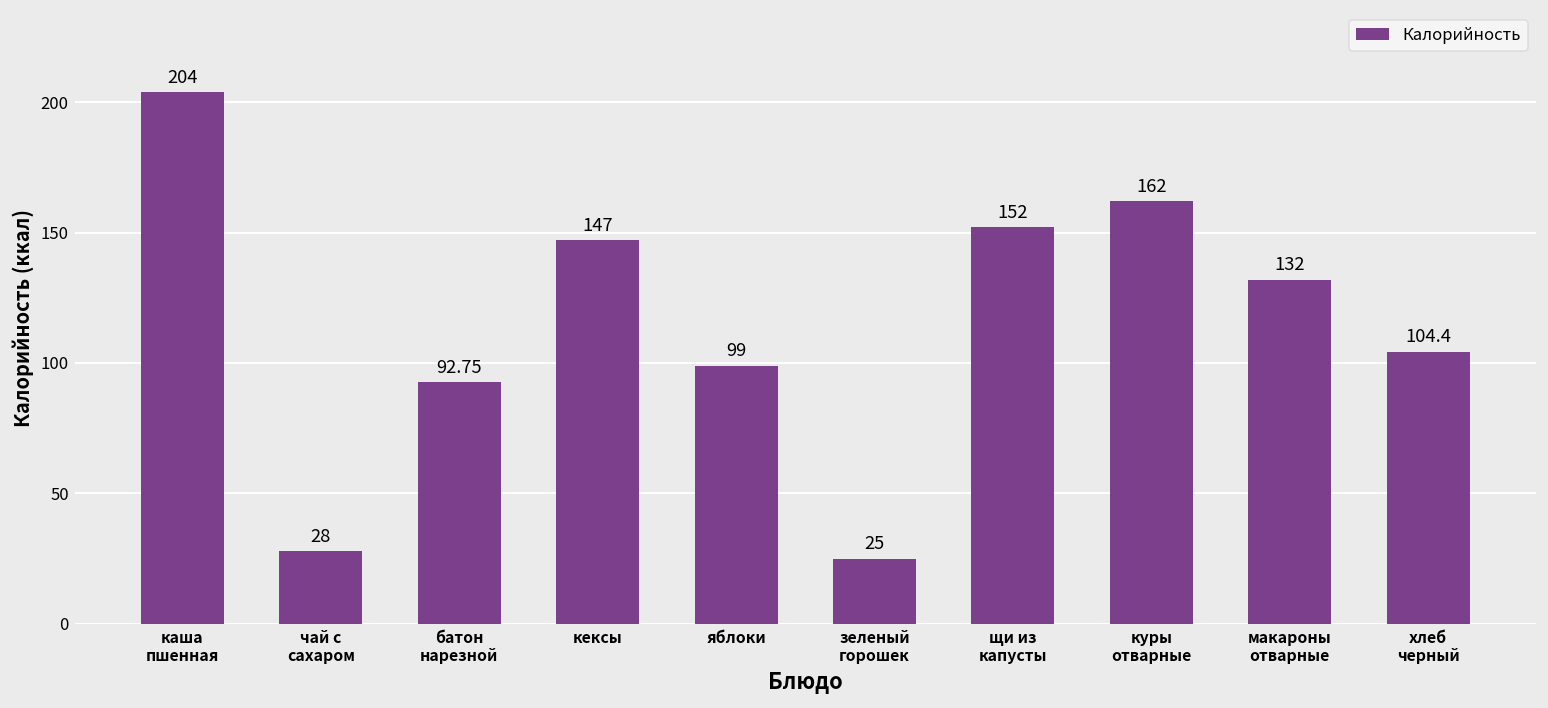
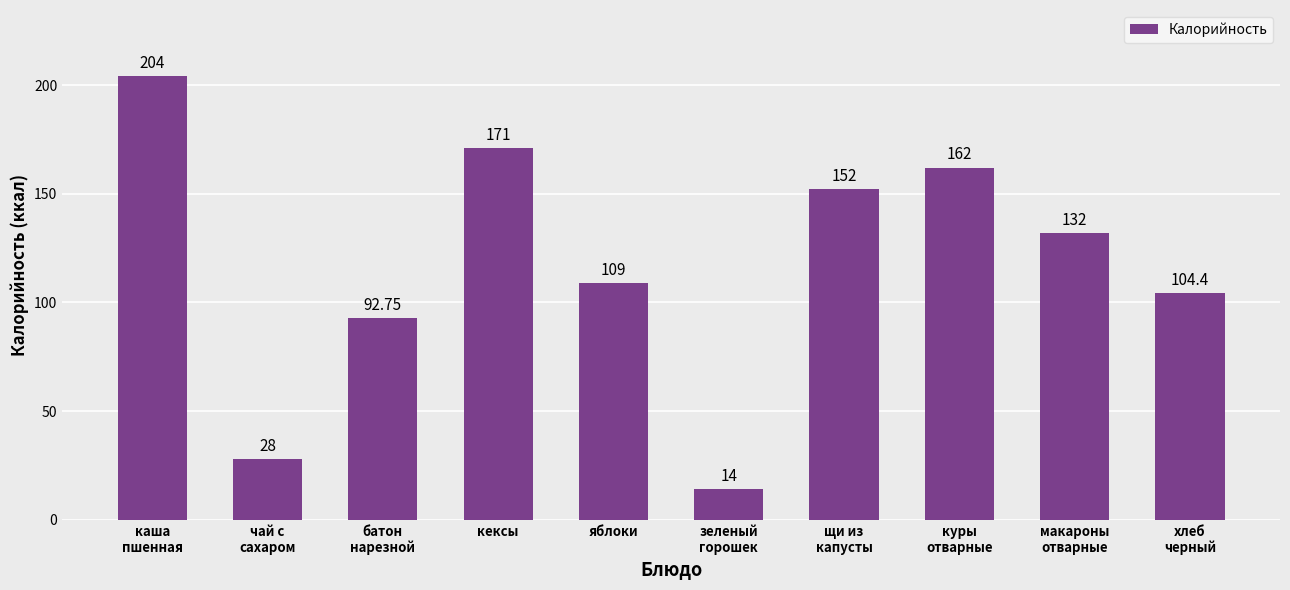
  {
    "каша пшенная": 204,
    "чай с сахаром": 28,
    "батон нарезной": 92.75,
-   "кексы": 147,
-   "яблоки": 99,
-   "зеленый горошек": 25,
+   "кексы": 171,
+   "яблоки": 109,
+   "зеленый горошек": 14,
    "щи из капусты": 152,
    "куры отварные": 162,
    "макароны отварные": 132,
    "хлеб черный": 104.4
  }
